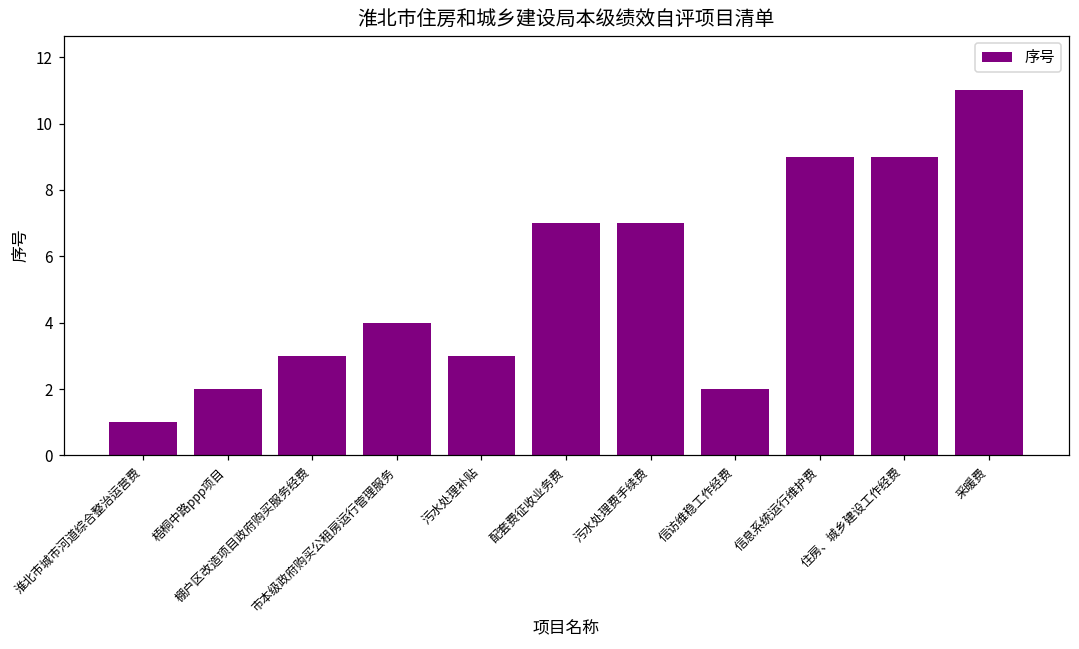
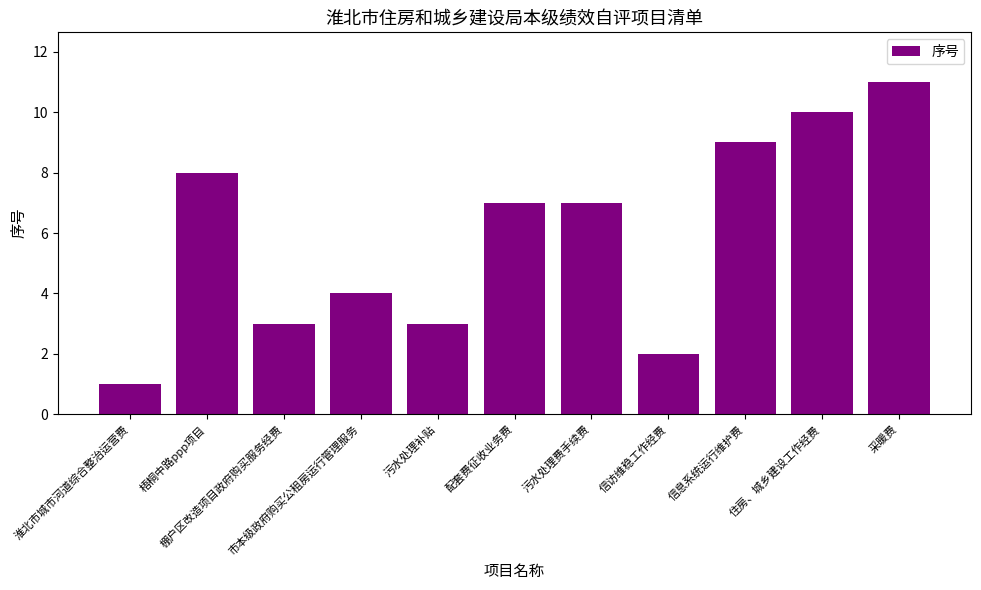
  {
    "淮北市城市河道综合整治运营费": 1,
-   "梧桐中路ppp项目": 2,
+   "梧桐中路ppp项目": 8,
    "棚户区改造项目政府购买服务经费": 3,
    "市本级政府购买公租房运行管理服务": 4,
    "污水处理补贴": 3,
    "配套费征收业务费": 7,
    "污水处理费手续费": 7,
    "信访维稳工作经费": 2,
    "信息系统运行维护费": 9,
-   "住房、城乡建设工作经费": 9,
+   "住房、城乡建设工作经费": 10,
    "采暖费": 11
  }
